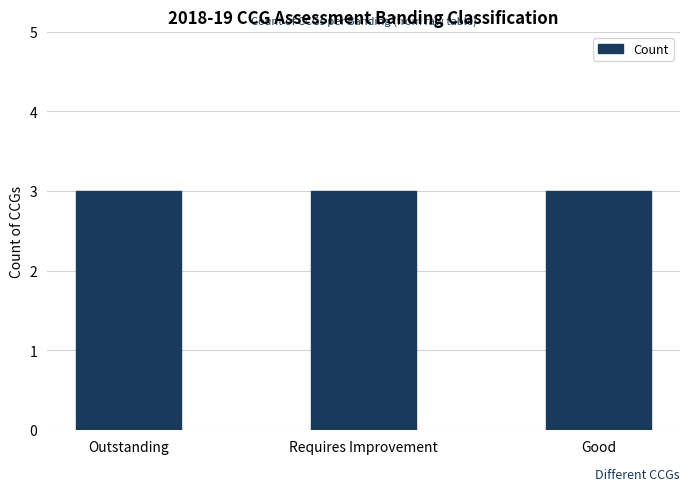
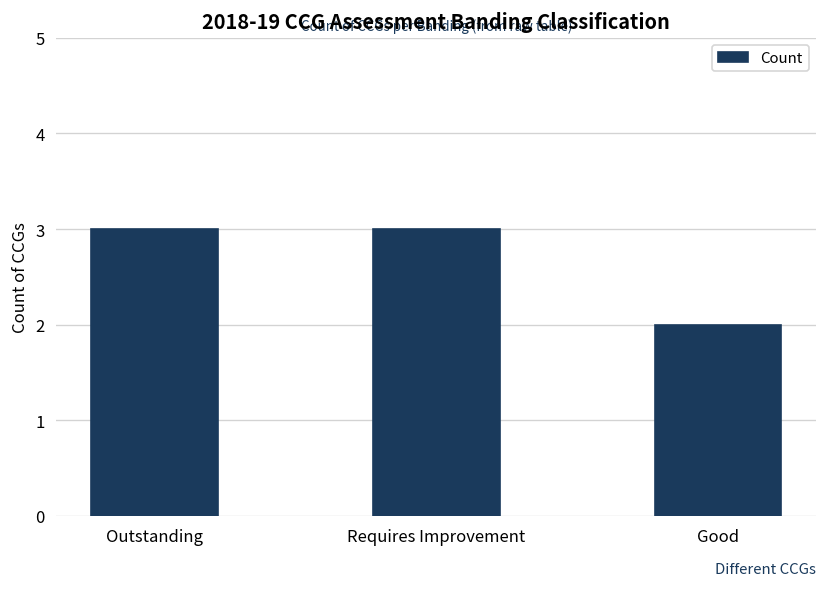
  {
    "Outstanding": 3,
    "Requires Improvement": 3,
-   "Good": 3
+   "Good": 2
  }
